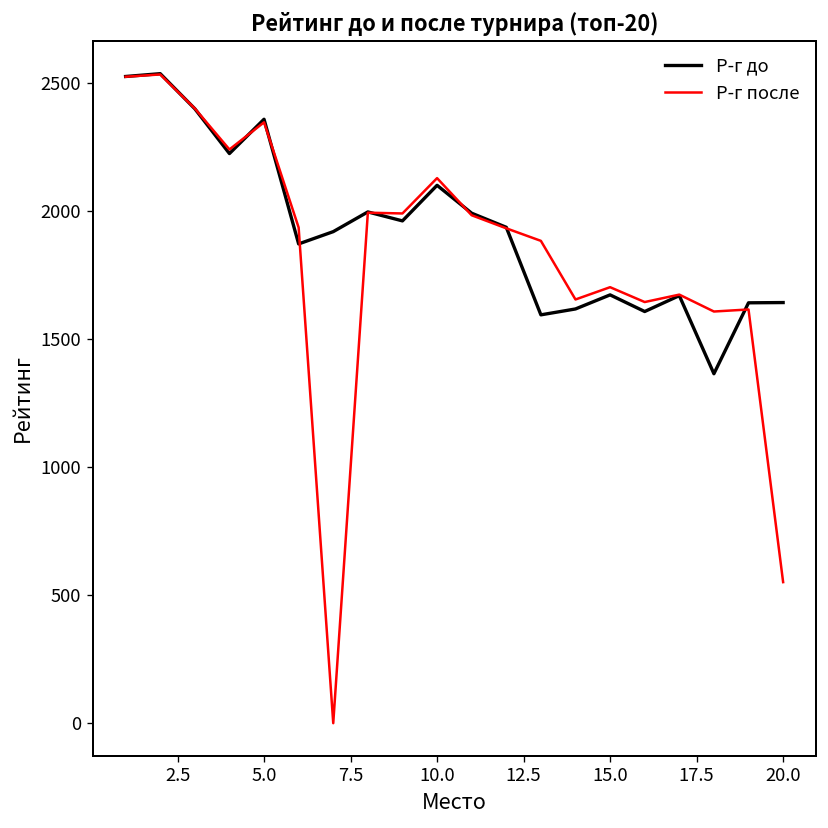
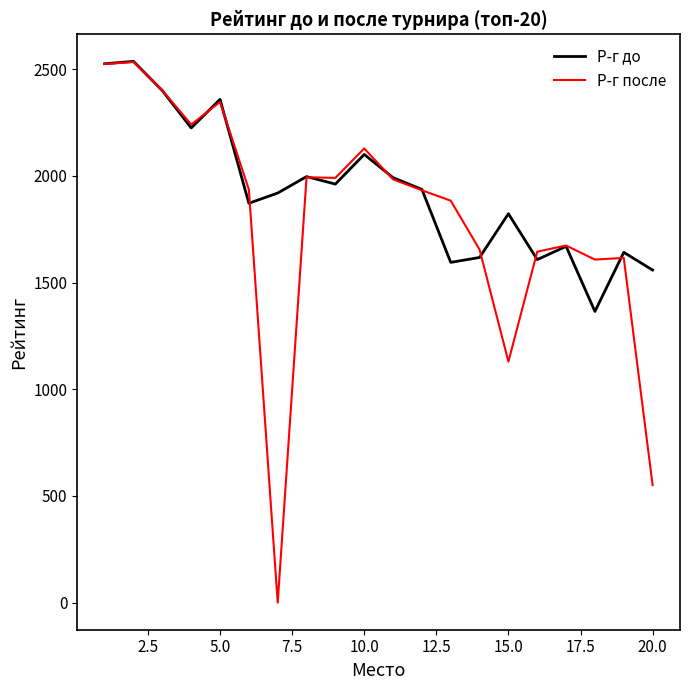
  {
    "Р-г до": {
      "10.0": 2100,
-     "15.0": 1670,
-     "20.0": 1640
+     "15.0": 1820,
+     "20.0": 1560
    },
    "Р-г после": {
      "10.0": 2130,
-     "15.0": 1700,
+     "15.0": 1130,
      "20.0": 550
    }
  }
